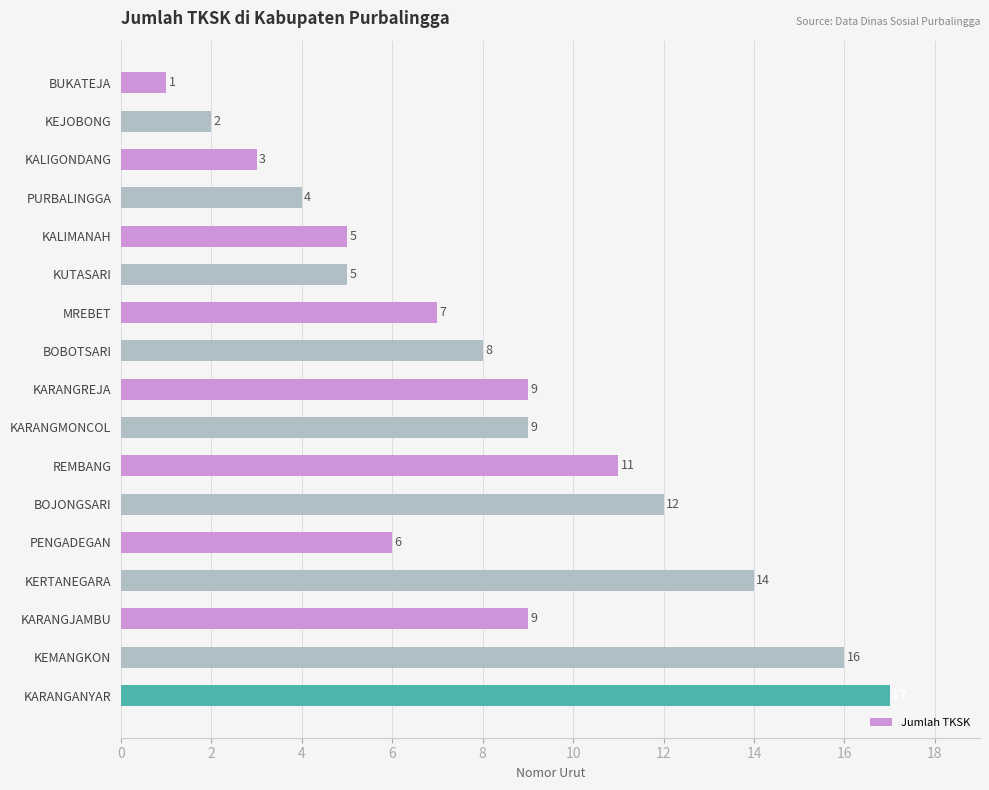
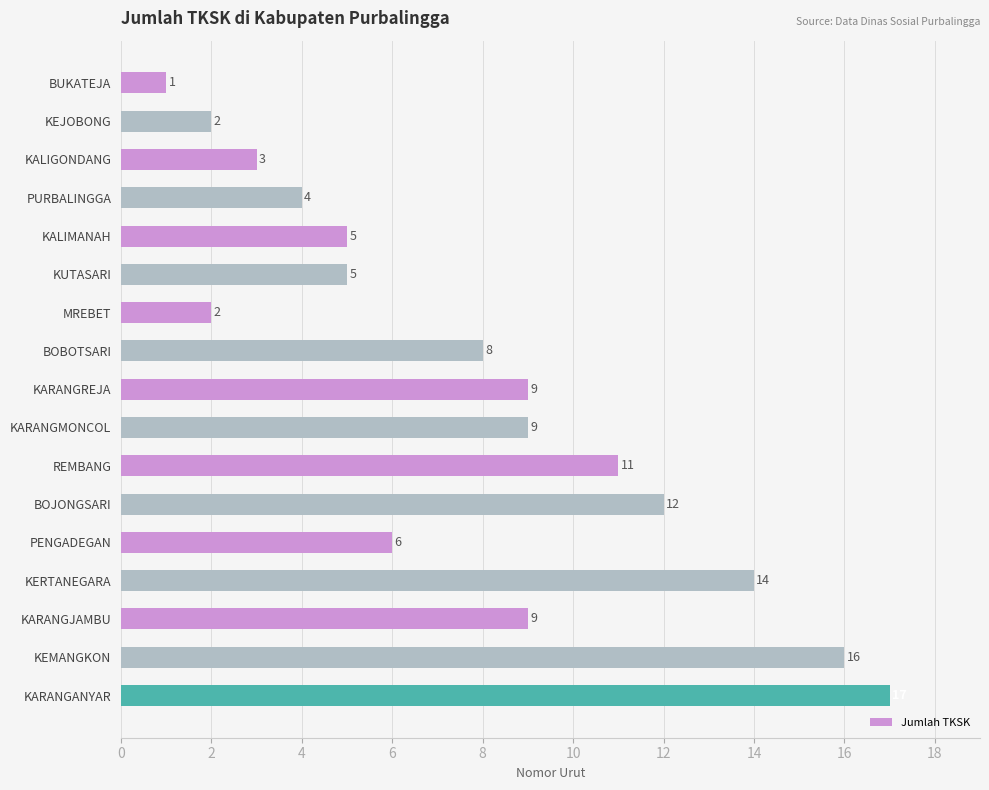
  {
    "BUKATEJA": 1,
    "KEJOBONG": 2,
    "KALIGONDANG": 3,
    "PURBALINGGA": 4,
    "KALIMANAH": 5,
    "KUTASARI": 5,
-   "MREBET": 7,
+   "MREBET": 2,
    "BOBOTSARI": 8,
    "KARANGREJA": 9,
    "KARANGMONCOL": 9,
    "REMBANG": 11,
    "BOJONGSARI": 12,
    "PENGADEGAN": 6,
    "KERTANEGARA": 14,
    "KARANGJAMBU": 9,
    "KEMANGKON": 16
  }
